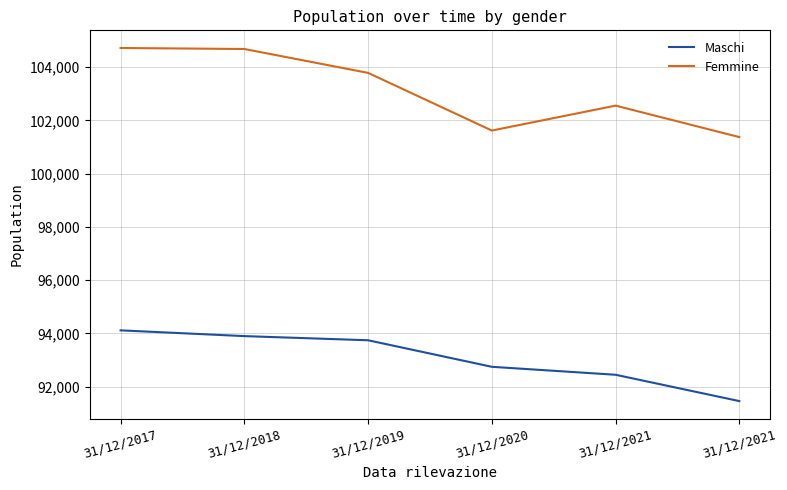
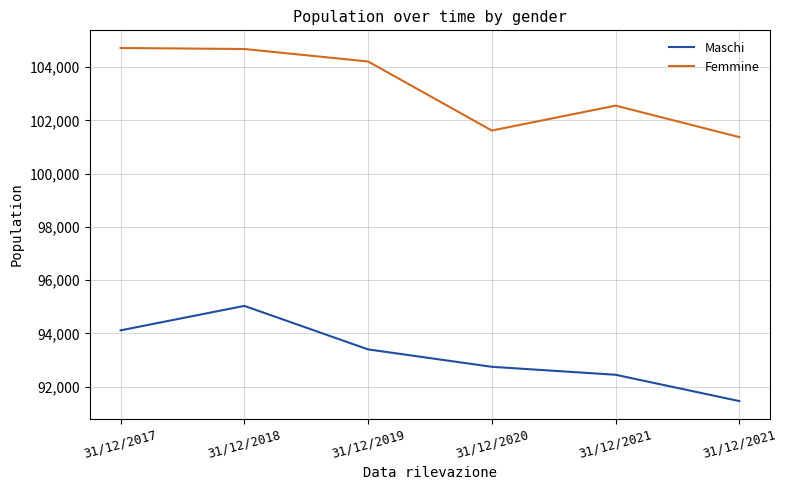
  {
    "Maschi": {
      "31/12/2017": "94,100",
-     "31/12/2018": "93,900",
-     "31/12/2019": "93,700",
+     "31/12/2018": "95,000",
+     "31/12/2019": "93,400",
      "31/12/2020": "92,700"
    },
    "Femmine": {
      "31/12/2017": "104,700",
      "31/12/2018": "104,700",
-     "31/12/2019": "103,800",
+     "31/12/2019": "104,200",
      "31/12/2020": "101,600"
    }
  }
